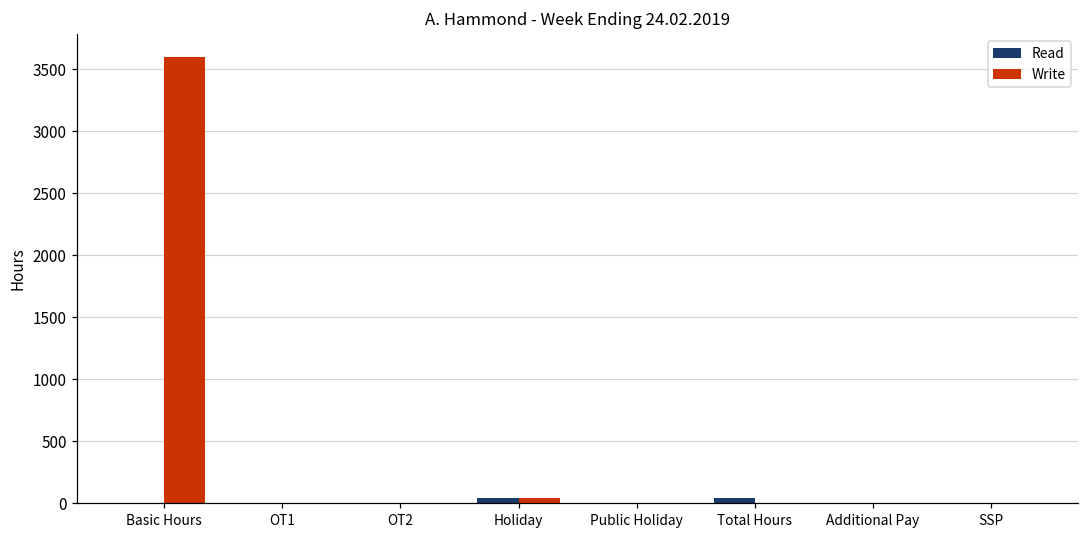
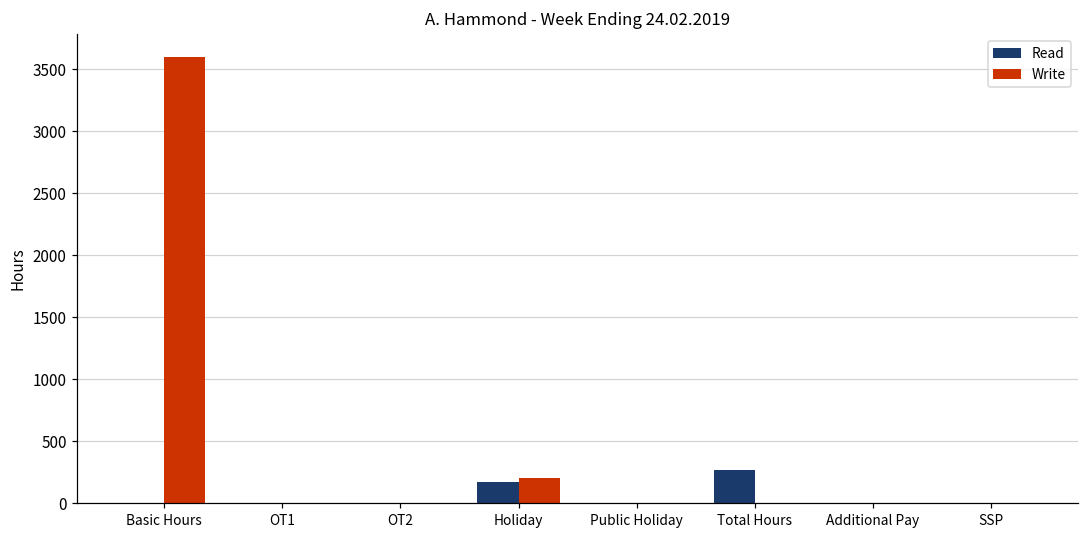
  {
    "Read": {
      "Basic Hours": 0,
      "OT1": 0,
      "OT2": 0,
-     "Holiday": 40,
+     "Holiday": 170,
      "Public Holiday": 0,
-     "Total Hours": 40,
+     "Total Hours": 270,
      "Additional Pay": 0,
      "SSP": 0
    },
    "Write": {
      "Basic Hours": 3600,
      "OT1": 0,
      "OT2": 0,
-     "Holiday": 40,
+     "Holiday": 200,
      "Public Holiday": 0,
      "Total Hours": 0,
      "Additional Pay": 0,
      "SSP": 0
    }
  }
